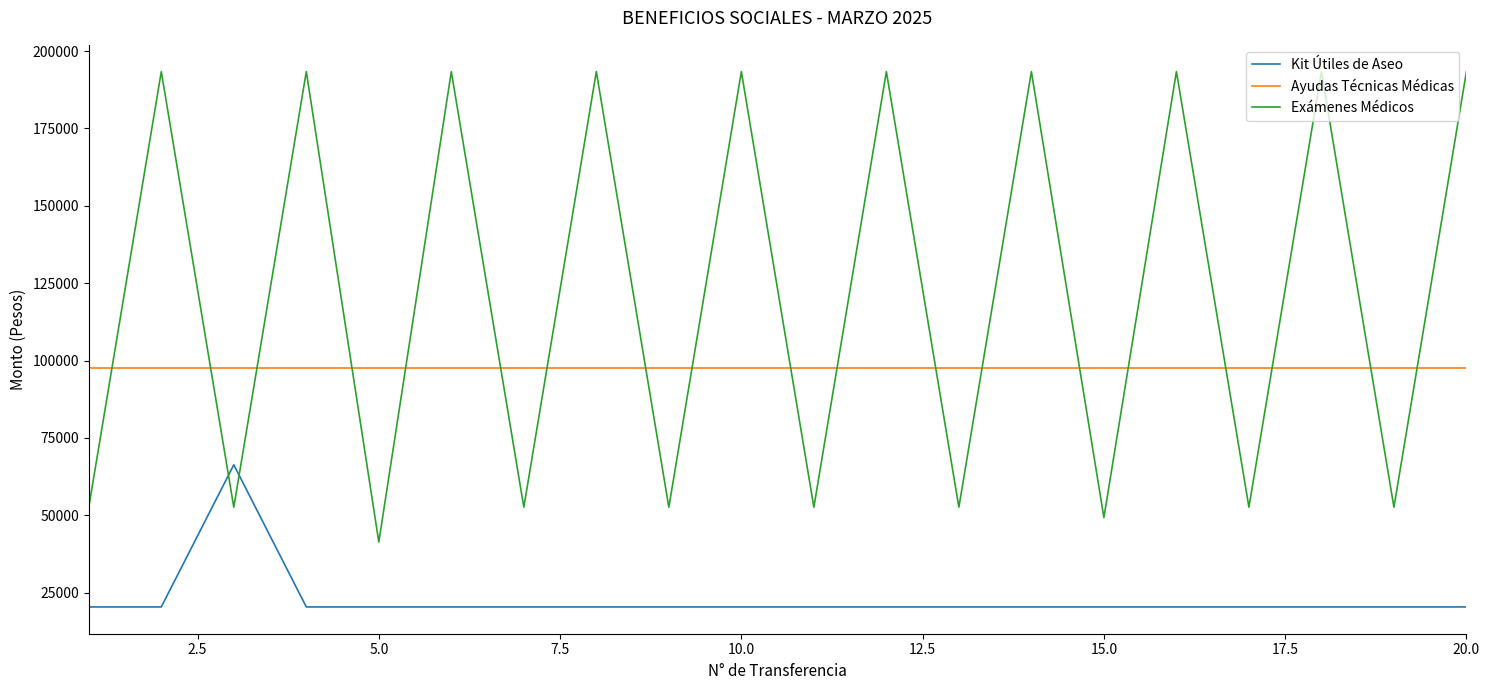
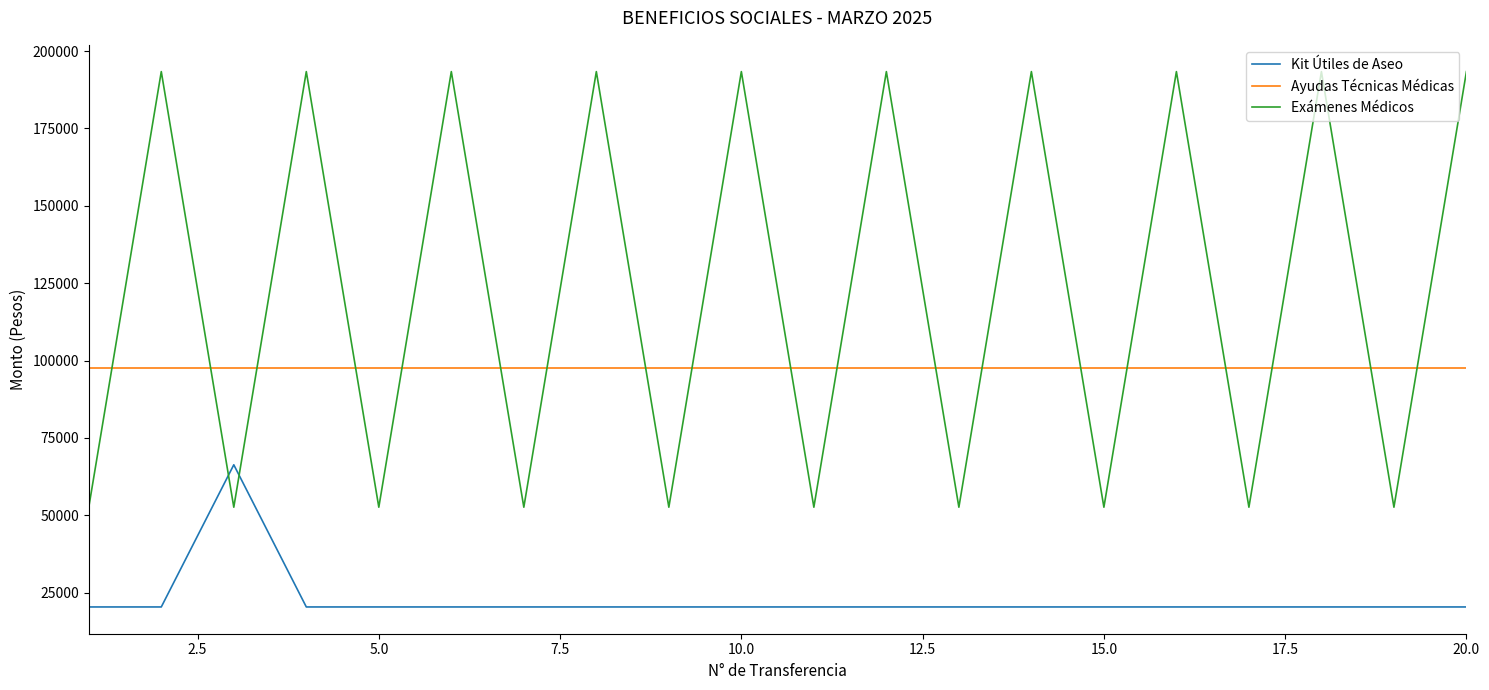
  {
    "Kit Útiles de Aseo": {
      "5.0": 20000,
      "10.0": 20000,
      "15.0": 20000,
      "20.0": 20000
    },
    "Ayudas Técnicas Médicas": {
      "5.0": 98000,
      "10.0": 98000,
      "15.0": 98000,
      "20.0": 98000
    },
    "Exámenes Médicos": {
-     "5.0": 41000,
+     "5.0": 53000,
      "10.0": 193000,
-     "15.0": 49000,
+     "15.0": 53000,
      "20.0": 193000
    }
  }
